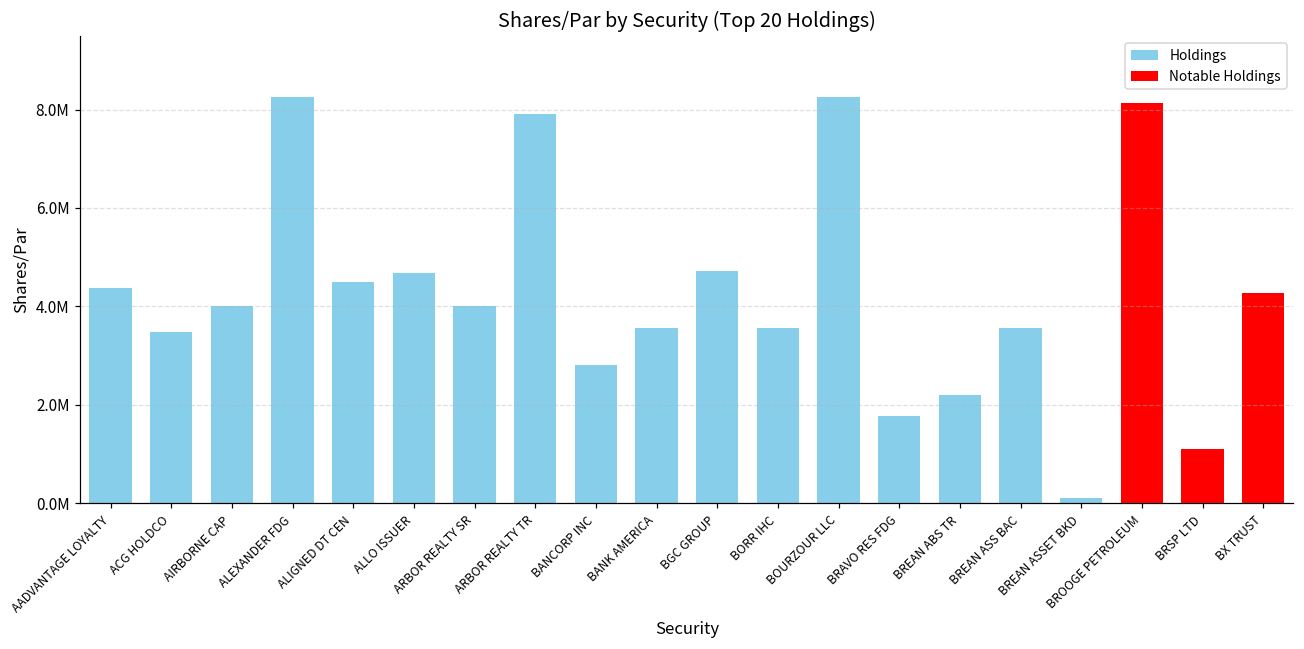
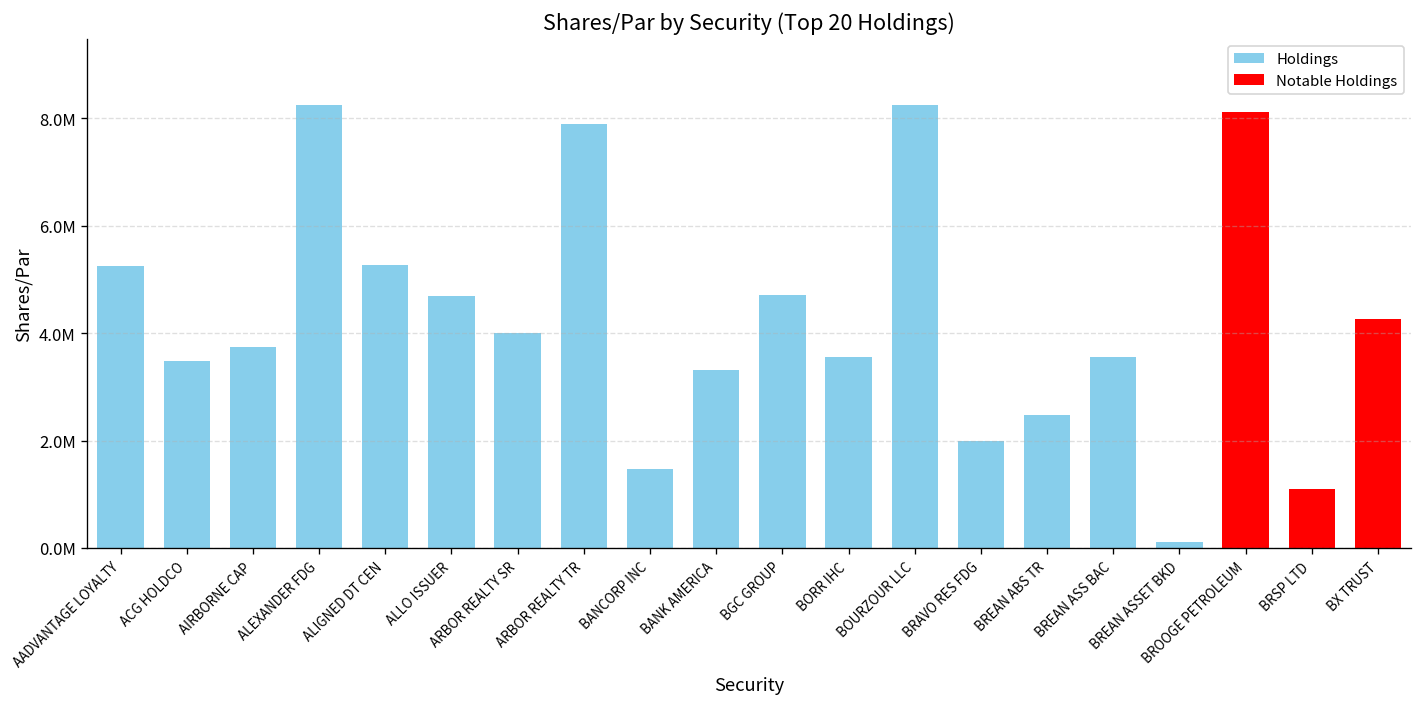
  {
    "Holdings": {
-     "AADVANTAGE LOYALTY": 4400000,
+     "AADVANTAGE LOYALTY": 5200000,
      "ACG HOLDCO": 3500000,
-     "AIRBORNE CAP": 4000000,
+     "AIRBORNE CAP": 3800000,
      "ALEXANDER FDG": 8300000,
-     "ALIGNED DT CEN": 4500000,
+     "ALIGNED DT CEN": 5300000,
      "ALLO ISSUER": 4700000,
      "ARBOR REALTY SR": 4000000,
      "ARBOR REALTY TR": 7900000,
-     "BANCORP INC": 2800000,
-     "BANK AMERICA": 3600000,
+     "BANCORP INC": 1500000,
+     "BANK AMERICA": 3300000,
      "BGC GROUP": 4700000,
      "BORR IHC": 3600000,
      "BOURZOUR LLC": 8300000,
-     "BRAVO RES FDG": 1800000,
-     "BREAN ABS TR": 2200000,
+     "BRAVO RES FDG": 2000000,
+     "BREAN ABS TR": 2500000,
      "BREAN ASS BAC": 3600000,
      "BREAN ASSET BKD": 100000
    },
    "Notable Holdings": {
      "BROOGE PETROLEUM": 8100000,
      "BRSP LTD": 1100000,
      "BX TRUST": 4300000
    }
  }
